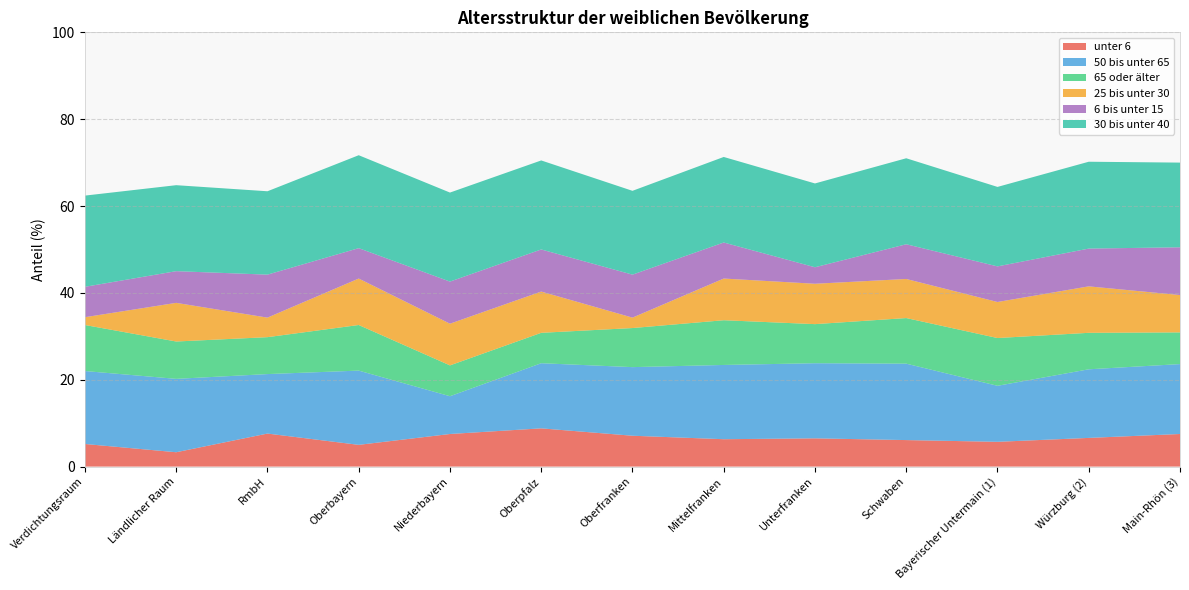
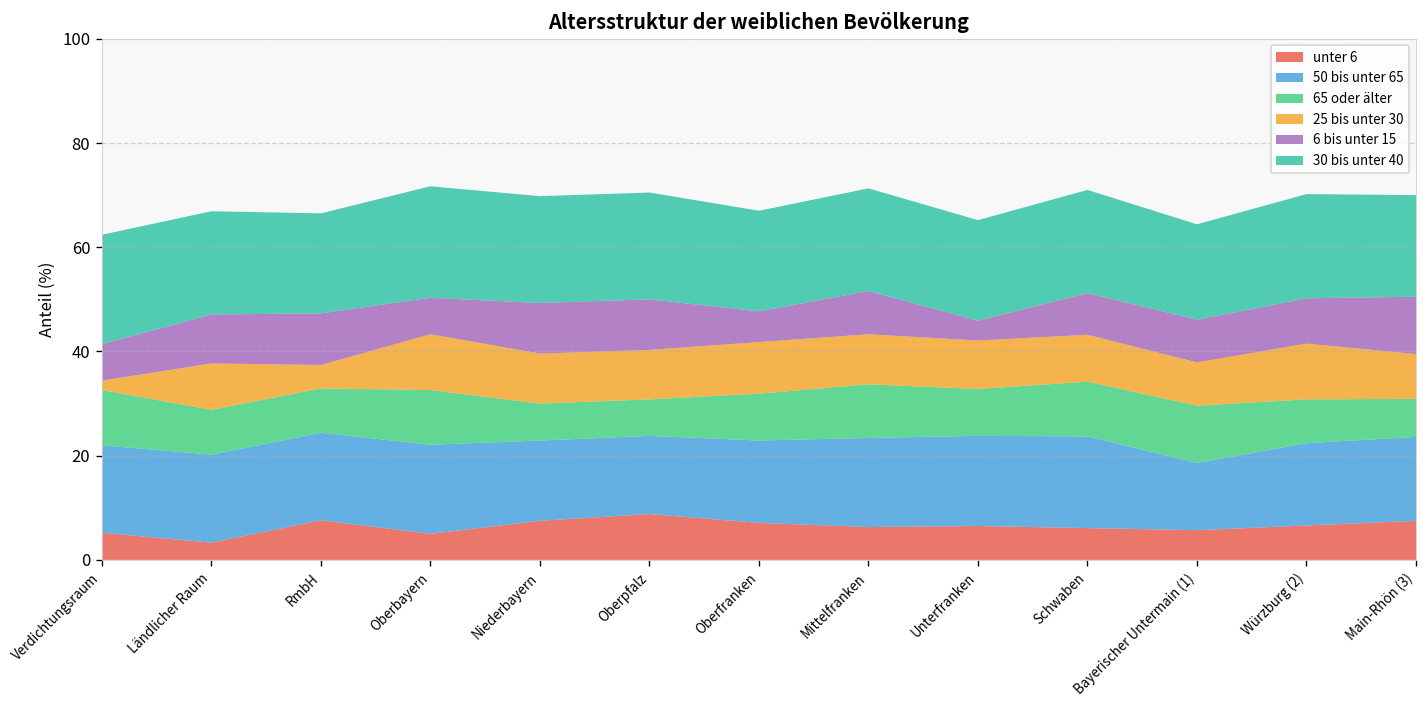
  {
    "unter 6": {
      "Verdichtungsraum": 5,
      "Ländlicher Raum": 3,
      "RmbH": 8,
      "Oberbayern": 5,
      "Niederbayern": 8,
      "Oberpfalz": 9,
      "Oberfranken": 7,
      "Mittelfranken": 6,
      "Unterfranken": 7,
      "Schwaben": 6,
      "Bayerischer Untermain (1)": 6,
      "Würzburg (2)": 7,
      "Main-Rhön (3)": 8
    },
    "50 bis unter 65": {
      "Verdichtungsraum": 17,
      "Ländlicher Raum": 17,
-     "RmbH": 14,
+     "RmbH": 17,
      "Oberbayern": 17,
-     "Niederbayern": 9,
+     "Niederbayern": 15,
      "Oberpfalz": 15,
      "Oberfranken": 16,
      "Mittelfranken": 17,
      "Unterfranken": 17,
      "Schwaben": 18,
      "Bayerischer Untermain (1)": 13,
      "Würzburg (2)": 16,
      "Main-Rhön (3)": 16
    },
    "25 bis unter 30": {
      "Verdichtungsraum": 2,
      "Ländlicher Raum": 9,
      "RmbH": 5,
      "Oberbayern": 11,
      "Niederbayern": 10,
      "Oberpfalz": 9,
-     "Oberfranken": 2,
+     "Oberfranken": 10,
      "Mittelfranken": 10,
      "Unterfranken": 9,
      "Schwaben": 9,
      "Bayerischer Untermain (1)": 8,
      "Würzburg (2)": 11,
      "Main-Rhön (3)": 9
    },
    "6 bis unter 15": {
      "Verdichtungsraum": 7,
-     "Ländlicher Raum": 7,
+     "Ländlicher Raum": 9,
      "RmbH": 10,
      "Oberbayern": 7,
      "Niederbayern": 10,
      "Oberpfalz": 10,
-     "Oberfranken": 10,
+     "Oberfranken": 6,
      "Mittelfranken": 8,
      "Unterfranken": 4,
      "Schwaben": 8,
      "Bayerischer Untermain (1)": 8,
      "Würzburg (2)": 9,
      "Main-Rhön (3)": 11
    }
  }
